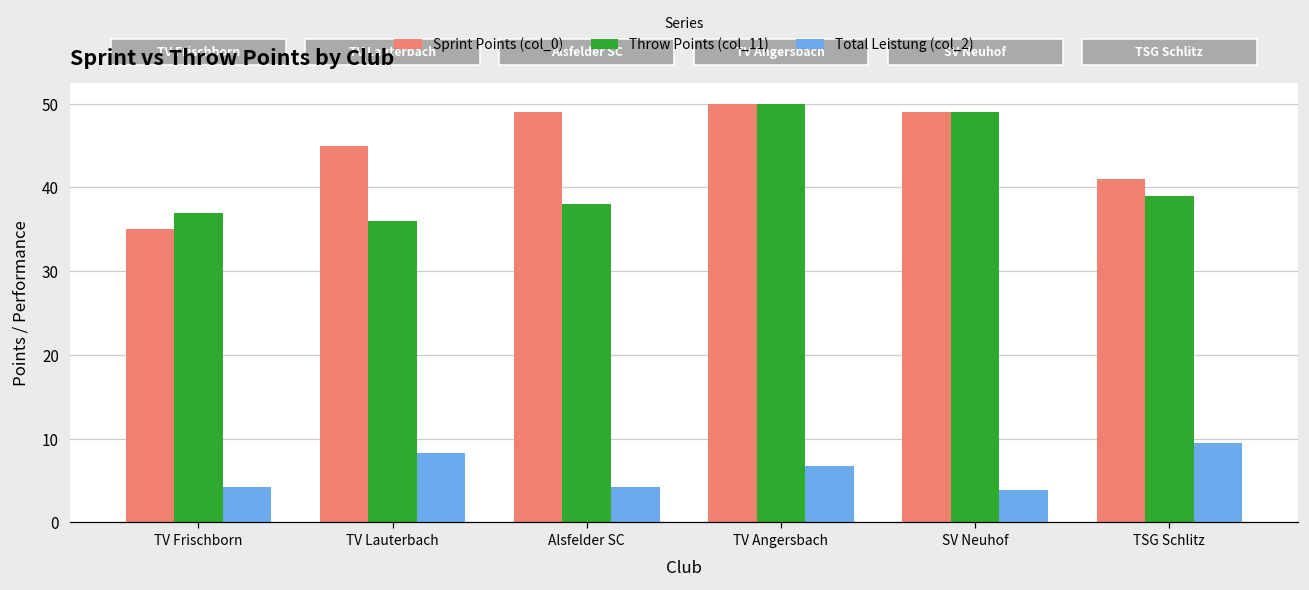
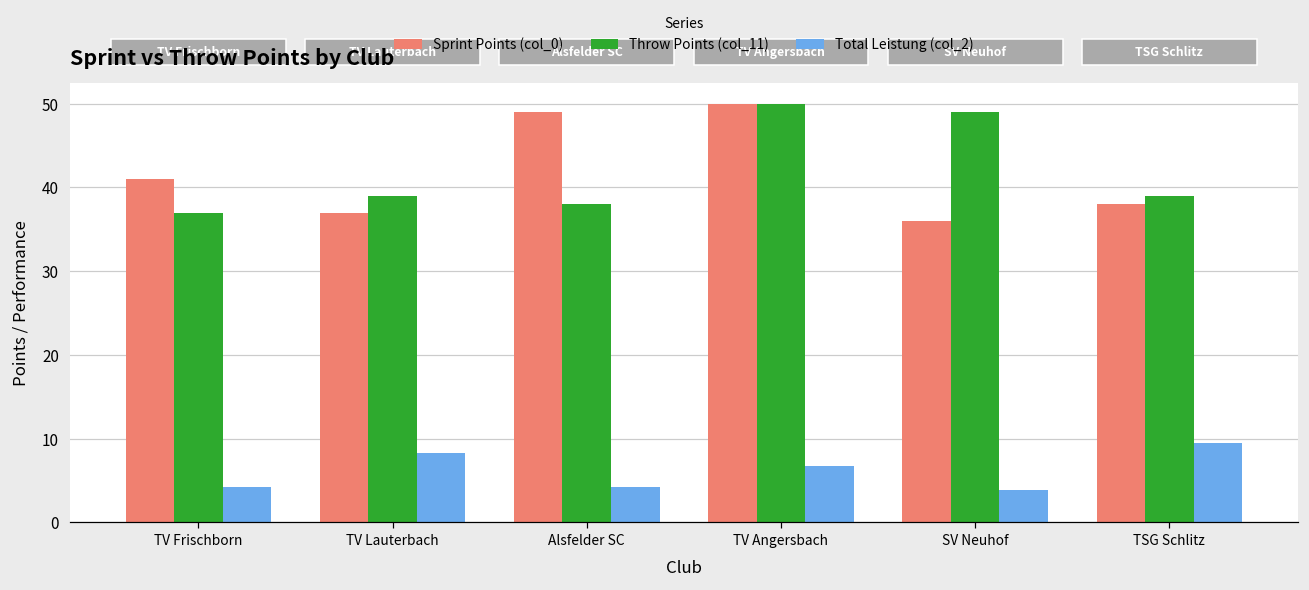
  {
    "Sprint Points (col_0)": {
-     "TV Frischborn": 35,
-     "TV Lauterbach": 45,
+     "TV Frischborn": 41,
+     "TV Lauterbach": 37,
      "Alsfelder SC": 49,
      "TV Angersbach": 50,
-     "SV Neuhof": 49,
-     "TSG Schlitz": 41
+     "SV Neuhof": 36,
+     "TSG Schlitz": 38
    },
    "Throw Points (col_11)": {
      "TV Frischborn": 37,
-     "TV Lauterbach": 36,
+     "TV Lauterbach": 39,
      "Alsfelder SC": 38,
      "TV Angersbach": 50,
      "SV Neuhof": 49,
      "TSG Schlitz": 39
    },
    "Total Leistung (col_2)": {
      "TV Frischborn": 4,
      "TV Lauterbach": 8,
      "Alsfelder SC": 4,
      "TV Angersbach": 7,
      "SV Neuhof": 4,
      "TSG Schlitz": 10
    }
  }
